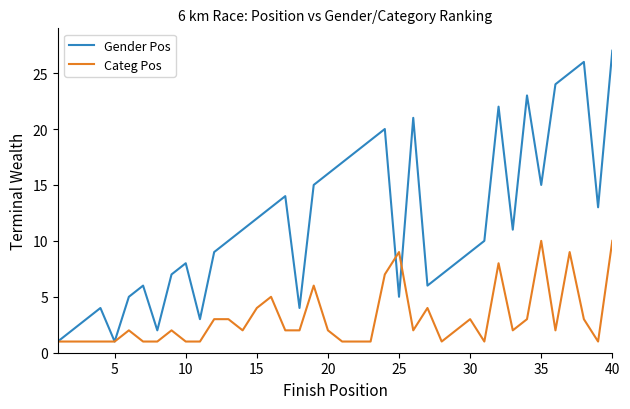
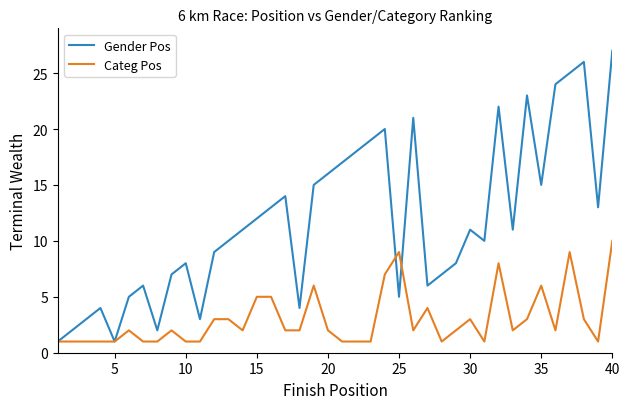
  {
    "Gender Pos": {
      "10": 8,
      "15": 12,
      "20": 16,
      "25": 5,
-     "30": 9,
+     "30": 11,
      "35": 15,
      "40": 27
    },
    "Categ Pos": {
      "10": 1,
-     "15": 4,
+     "15": 5,
      "20": 2,
      "25": 9,
      "30": 3,
-     "35": 10,
+     "35": 6,
      "40": 10
    }
  }
